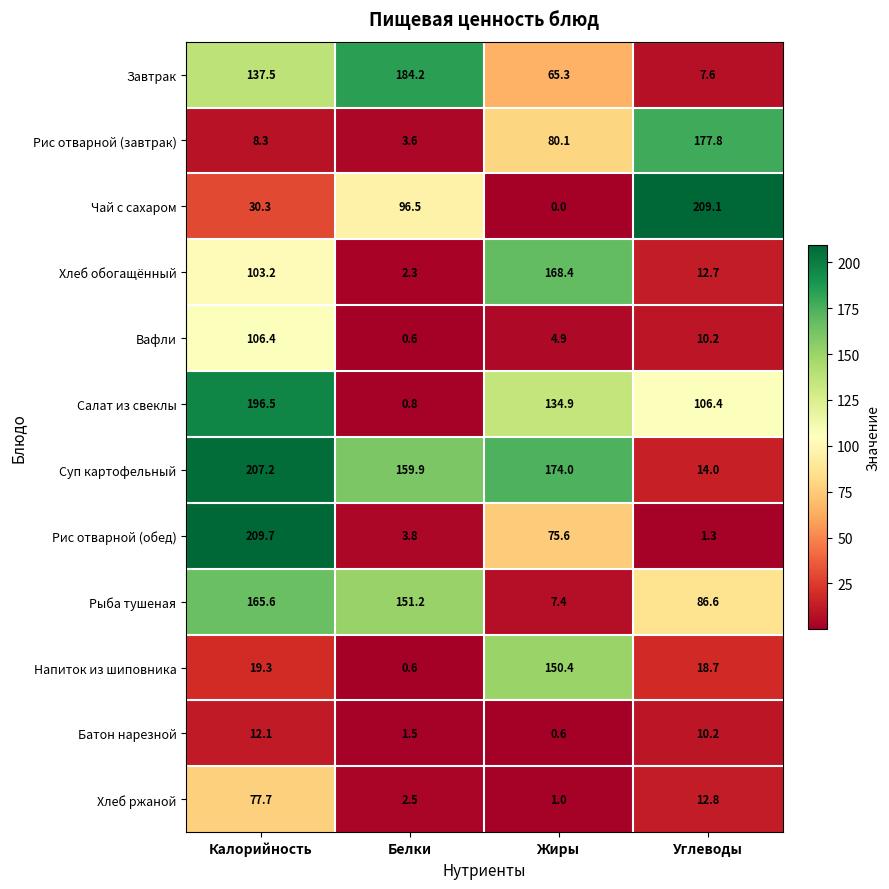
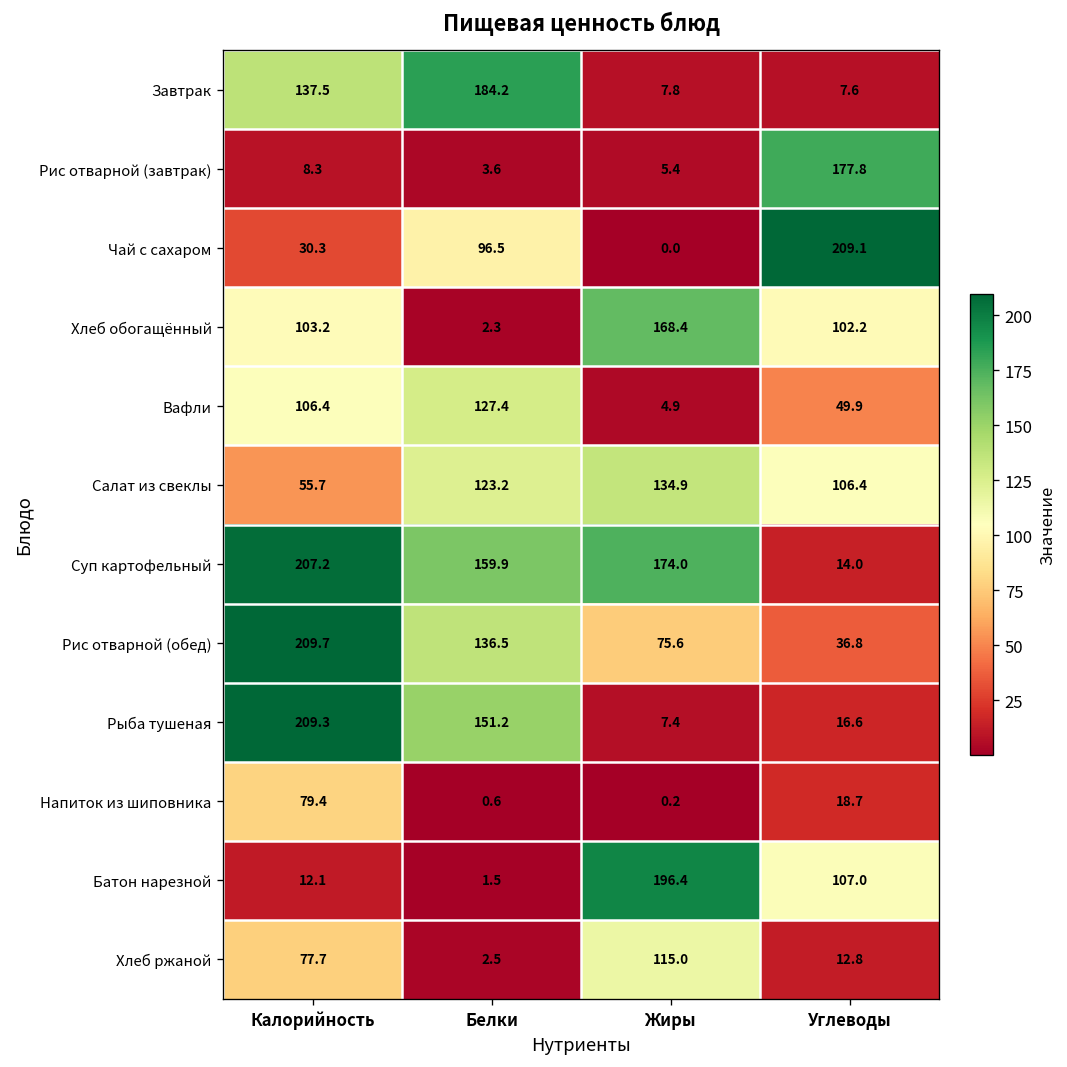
  {
    "Завтрак": {
      "Калорийность": 137.5,
      "Белки": 184.2,
-     "Жиры": 65.3,
+     "Жиры": 7.8,
      "Углеводы": 7.6
    },
    "Рис отварной (завтрак)": {
      "Калорийность": 8.3,
      "Белки": 3.6,
-     "Жиры": 80.1,
+     "Жиры": 5.4,
      "Углеводы": 177.8
    },
    "Чай с сахаром": {
      "Калорийность": 30.3,
      "Белки": 96.5,
      "Жиры": 0.0,
      "Углеводы": 209.1
    },
    "Хлеб обогащённый": {
      "Калорийность": 103.2,
      "Белки": 2.3,
      "Жиры": 168.4,
-     "Углеводы": 12.7
+     "Углеводы": 102.2
    },
    "Вафли": {
      "Калорийность": 106.4,
-     "Белки": 0.6,
+     "Белки": 127.4,
      "Жиры": 4.9,
-     "Углеводы": 10.2
+     "Углеводы": 49.9
    },
    "Салат из свеклы": {
-     "Калорийность": 196.5,
-     "Белки": 0.8,
+     "Калорийность": 55.7,
+     "Белки": 123.2,
      "Жиры": 134.9,
      "Углеводы": 106.4
    },
    "Суп картофельный": {
      "Калорийность": 207.2,
      "Белки": 159.9,
      "Жиры": 174.0,
      "Углеводы": 14.0
    },
    "Рис отварной (обед)": {
      "Калорийность": 209.7,
-     "Белки": 3.8,
+     "Белки": 136.5,
      "Жиры": 75.6,
-     "Углеводы": 1.3
+     "Углеводы": 36.8
    },
    "Рыба тушеная": {
-     "Калорийность": 165.6,
+     "Калорийность": 209.3,
      "Белки": 151.2,
      "Жиры": 7.4,
-     "Углеводы": 86.6
+     "Углеводы": 16.6
    },
    "Напиток из шиповника": {
-     "Калорийность": 19.3,
+     "Калорийность": 79.4,
      "Белки": 0.6,
-     "Жиры": 150.4,
+     "Жиры": 0.2,
      "Углеводы": 18.7
    },
    "Батон нарезной": {
      "Калорийность": 12.1,
      "Белки": 1.5,
-     "Жиры": 0.6,
-     "Углеводы": 10.2
+     "Жиры": 196.4,
+     "Углеводы": 107.0
    },
    "Хлеб ржаной": {
      "Калорийность": 77.7,
      "Белки": 2.5,
-     "Жиры": 1.0,
+     "Жиры": 115.0,
      "Углеводы": 12.8
    }
  }
